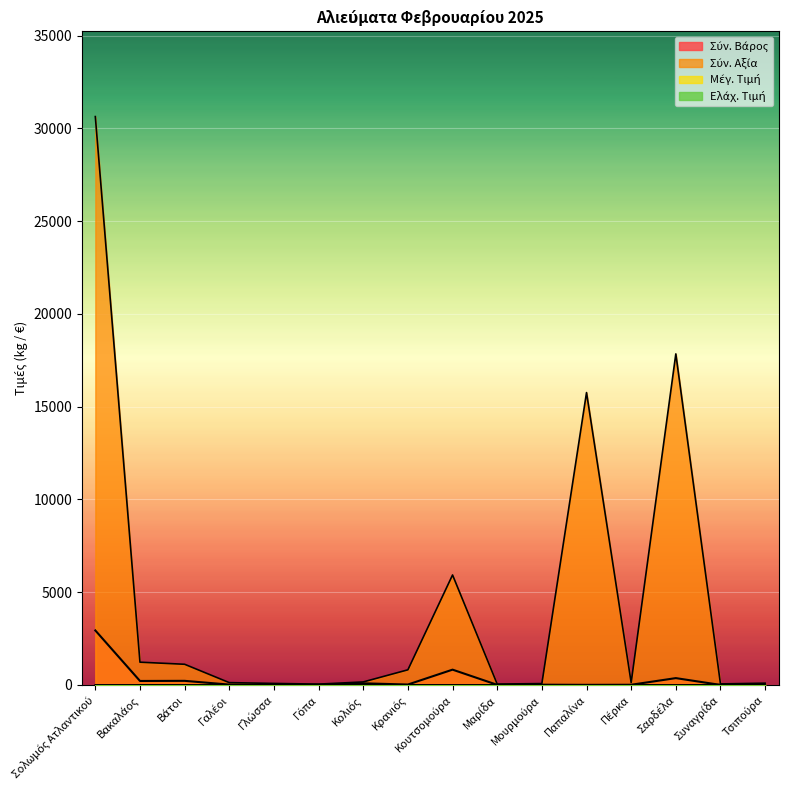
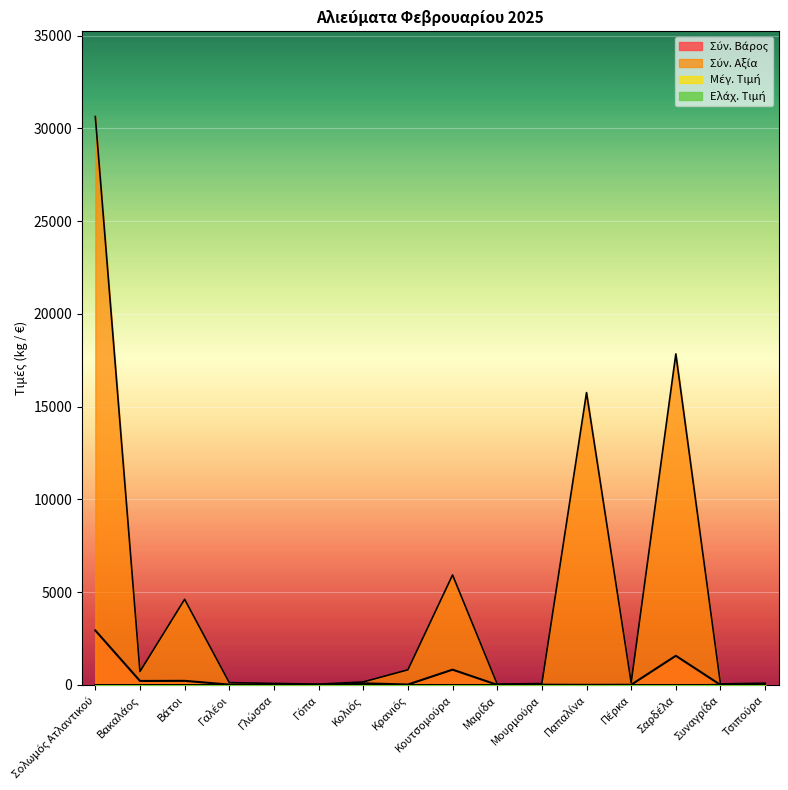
  {
    "Σύν. Βάρος": {
      "Σολωμός Ατλαντικού": 2900,
      "Βακαλάος": 200,
      "Βάτοι": 200,
      "Κουτσομούρα": 800,
-     "Σαρδέλα": 400
+     "Σαρδέλα": 1600
    },
    "Σύν. Αξία": {
      "Σολωμός Ατλαντικού": 30600,
-     "Βακαλάος": 1200,
-     "Βάτοι": 1100,
+     "Βακαλάος": 700,
+     "Βάτοι": 4600,
      "Κρανιός": 800,
      "Κουτσομούρα": 5900,
      "Παπαλίνα": 15800,
      "Σαρδέλα": 17800
    },
    "Ελάχ. Τιμή": {
      "Σολωμός Ατλαντικού": 0,
      "Βακαλάος": 0,
      "Βάτοι": 0,
      "Κουτσομούρα": 0,
      "Σαρδέλα": 0
    }
  }
